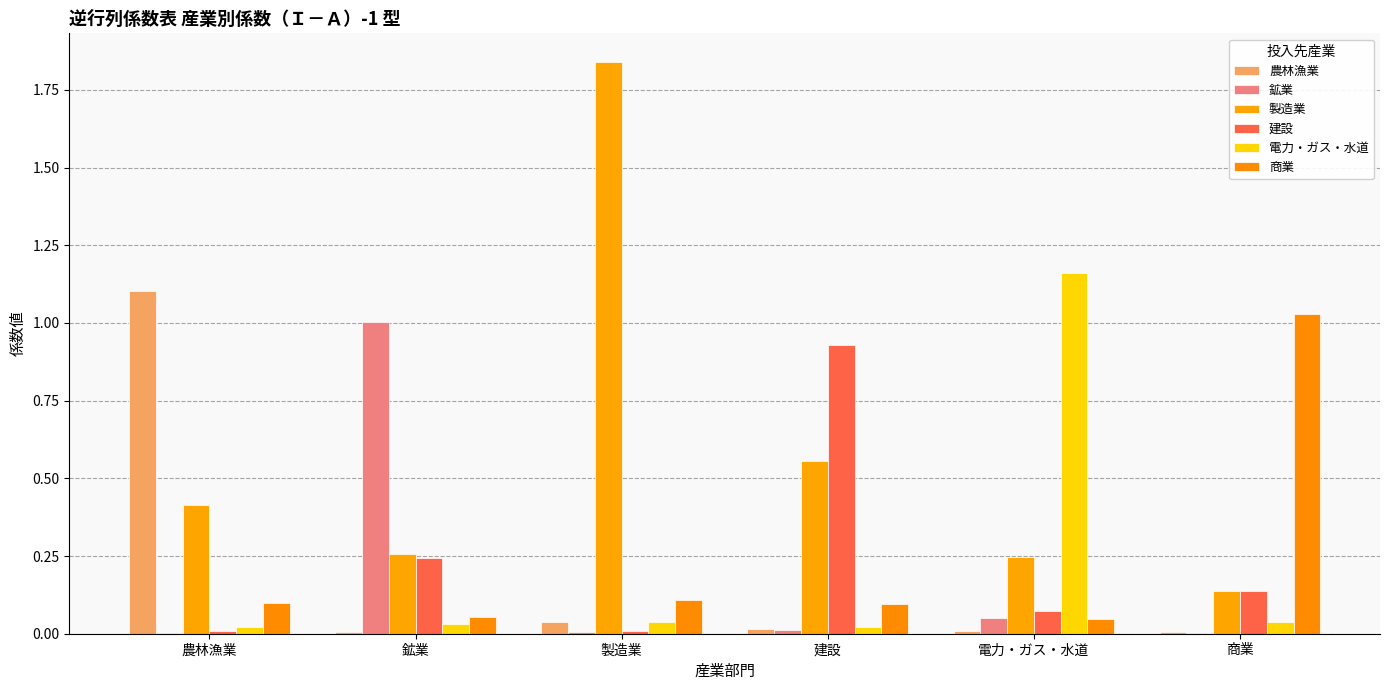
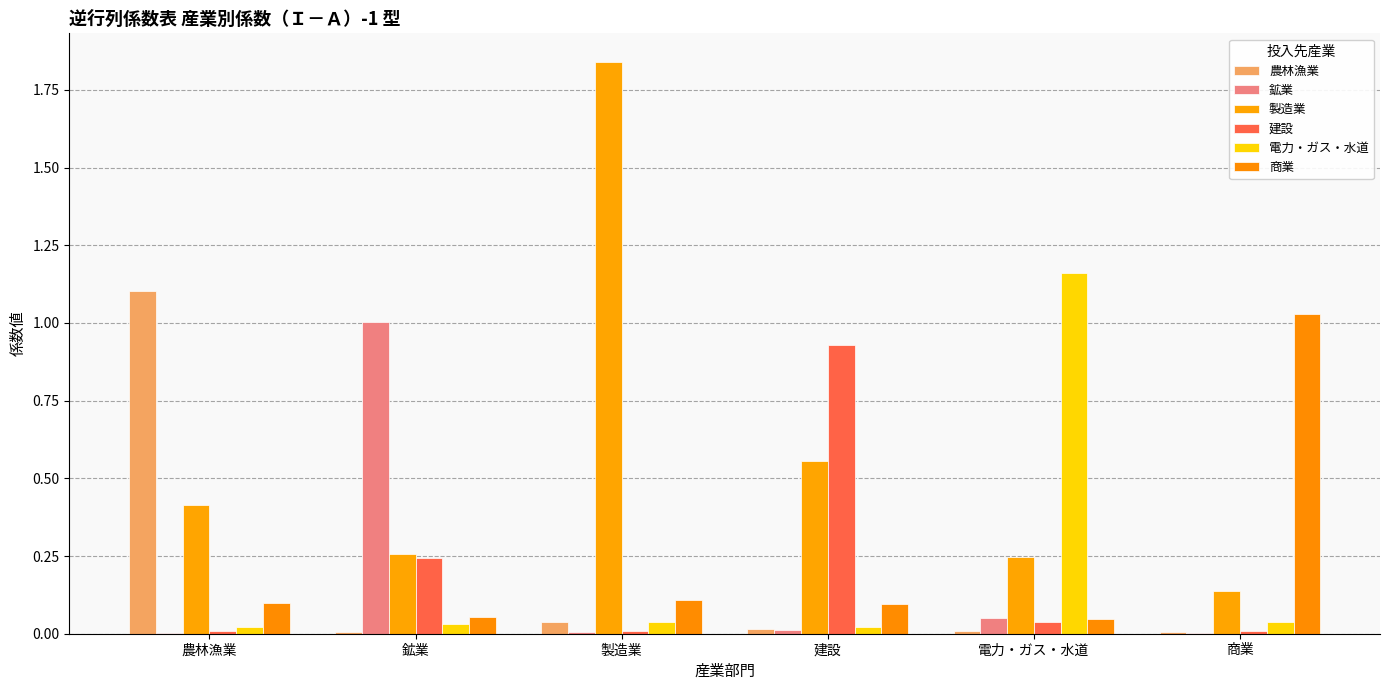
  {
    "建設": {
      "農林漁業": 0.01,
      "鉱業": 0.25,
      "製造業": 0.01,
      "建設": 0.93,
-     "電力・ガス・水道": 0.07,
-     "商業": 0.14
+     "電力・ガス・水道": 0.04,
+     "商業": 0.01
    }
  }
